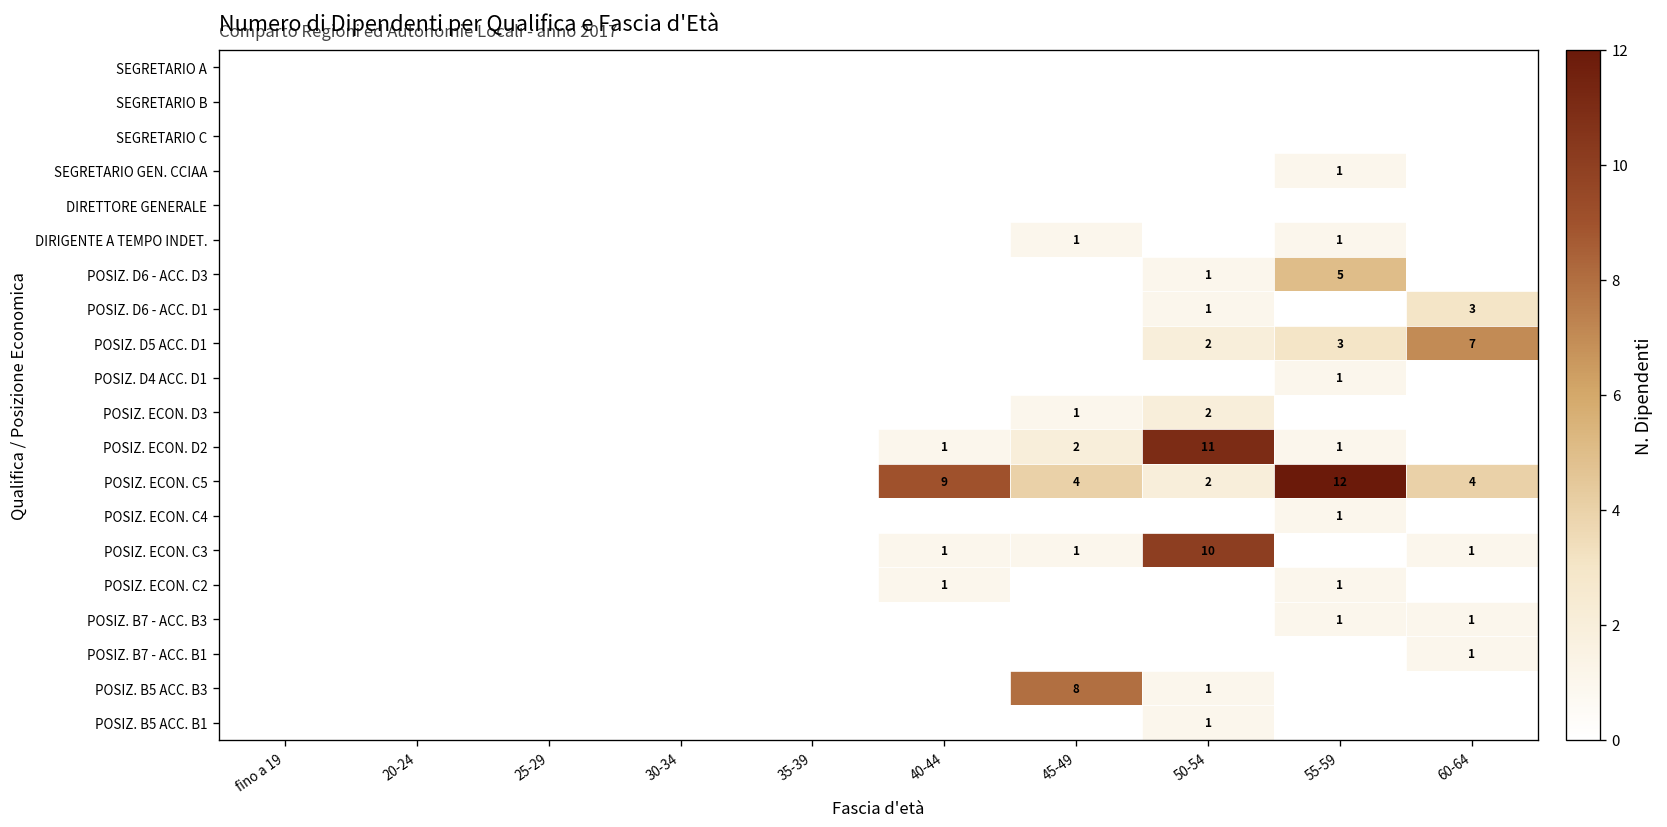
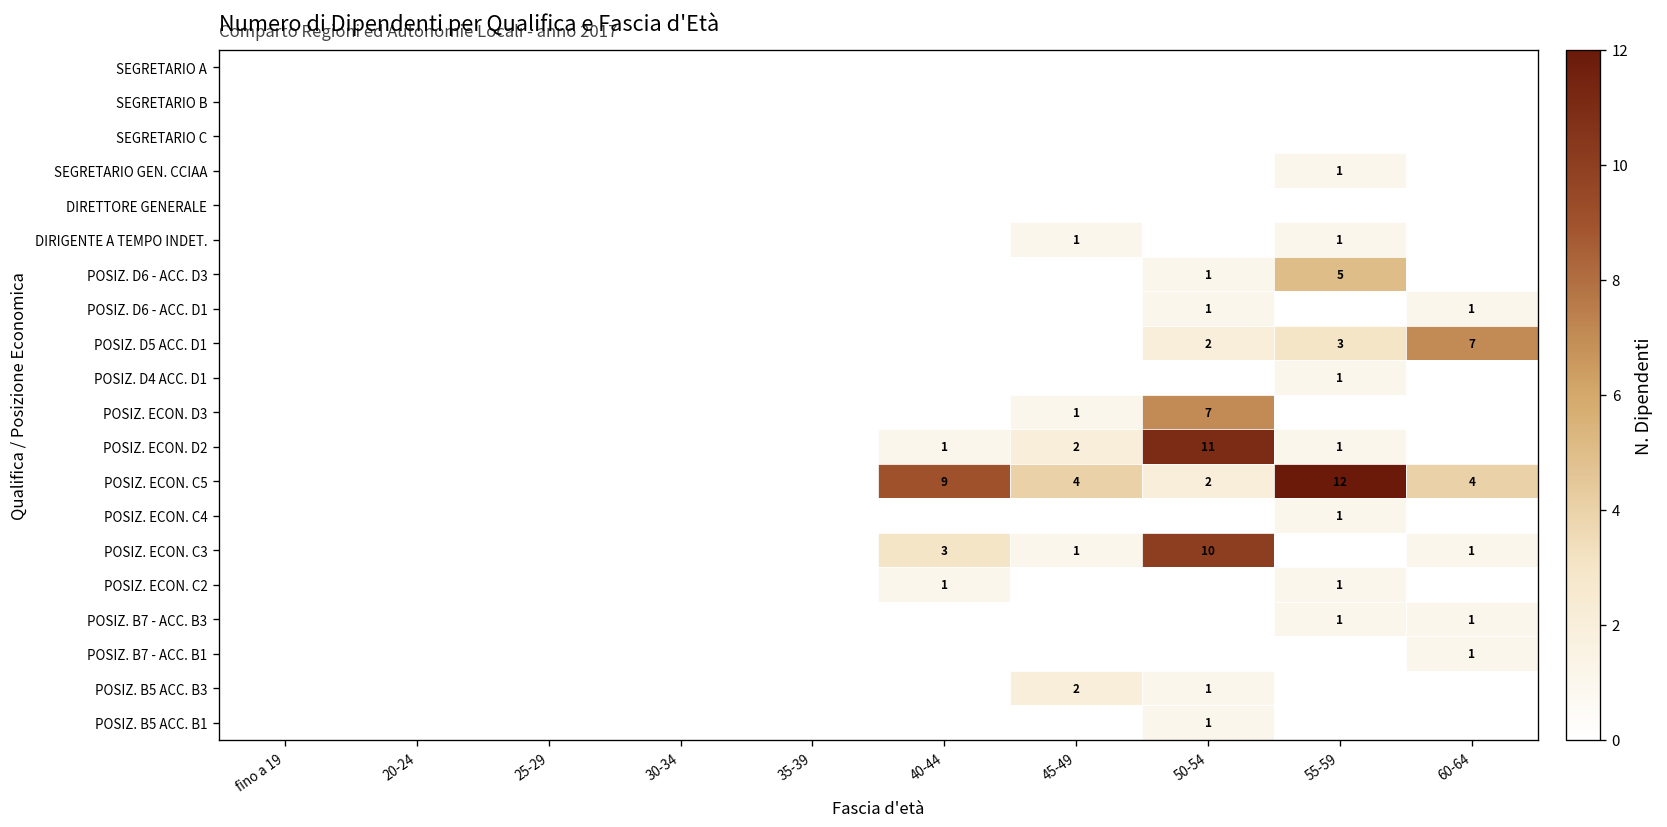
  {
    "SEGRETARIO GEN. CCIAA": {
      "55-59": 1
    },
    "DIRIGENTE A TEMPO INDET.": {
      "45-49": 1,
      "55-59": 1
    },
    "POSIZ. D6 - ACC. D3": {
      "50-54": 1,
      "55-59": 5
    },
    "POSIZ. D6 - ACC. D1": {
      "50-54": 1,
-     "60-64": 3
+     "60-64": 1
    },
    "POSIZ. D5 ACC. D1": {
      "50-54": 2,
      "55-59": 3,
      "60-64": 7
    },
    "POSIZ. D4 ACC. D1": {
      "55-59": 1
    },
    "POSIZ. ECON. D3": {
      "45-49": 1,
-     "50-54": 2
+     "50-54": 7
    },
    "POSIZ. ECON. D2": {
      "40-44": 1,
      "45-49": 2,
      "50-54": 11,
      "55-59": 1
    },
    "POSIZ. ECON. C5": {
      "40-44": 9,
      "45-49": 4,
      "50-54": 2,
      "55-59": 12,
      "60-64": 4
    },
    "POSIZ. ECON. C4": {
      "55-59": 1
    },
    "POSIZ. ECON. C3": {
-     "40-44": 1,
+     "40-44": 3,
      "45-49": 1,
      "50-54": 10,
      "60-64": 1
    },
    "POSIZ. ECON. C2": {
      "40-44": 1,
      "55-59": 1
    },
    "POSIZ. B7 - ACC. B3": {
      "55-59": 1,
      "60-64": 1
    },
    "POSIZ. B7 - ACC. B1": {
      "60-64": 1
    },
    "POSIZ. B5 ACC. B3": {
-     "45-49": 8,
+     "45-49": 2,
      "50-54": 1
    },
    "POSIZ. B5 ACC. B1": {
      "50-54": 1
    }
  }
